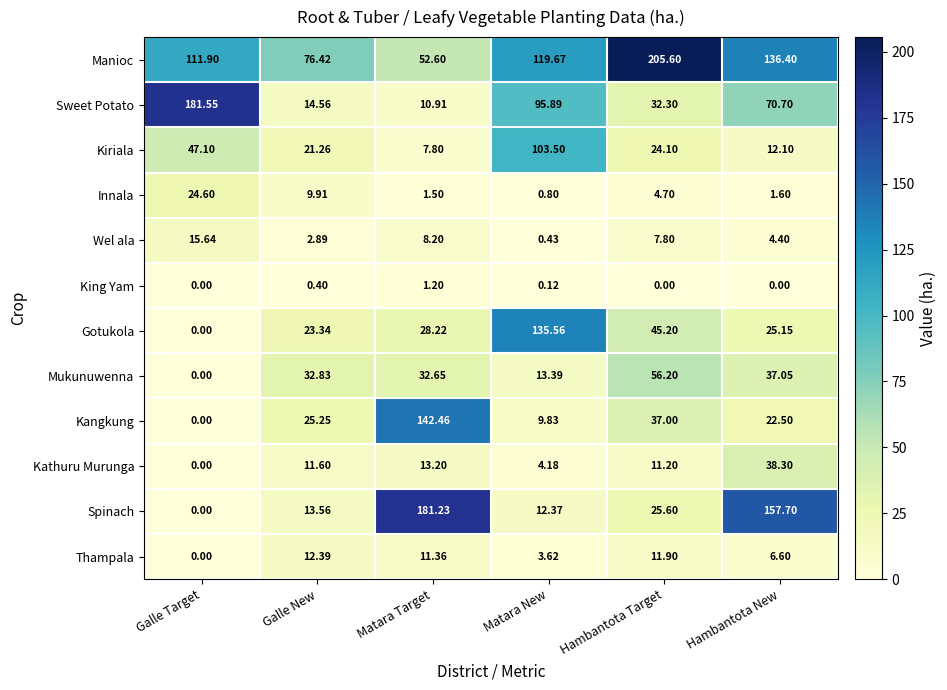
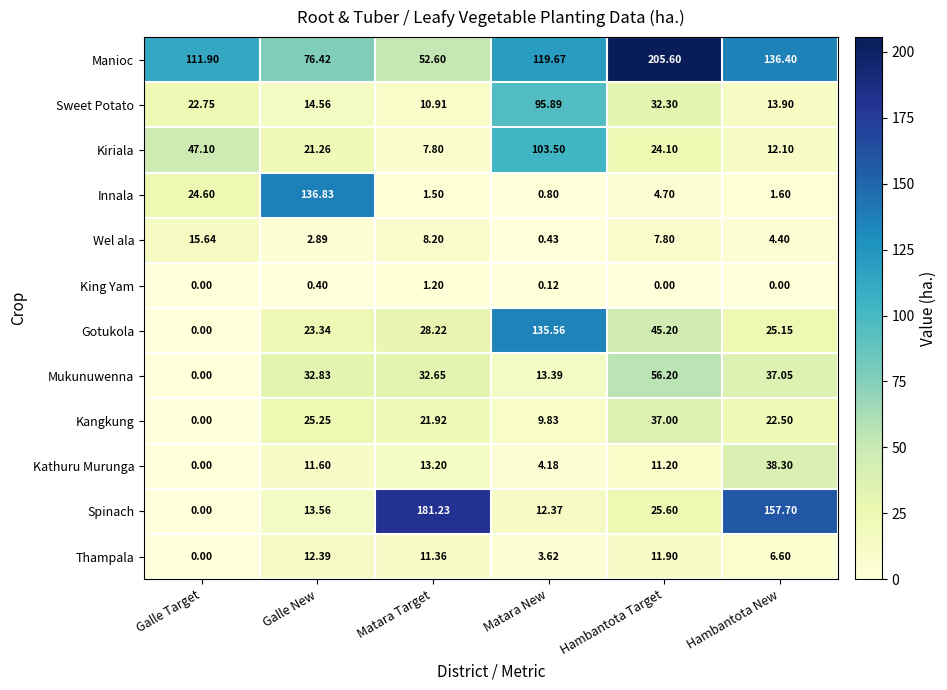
  {
    "Manioc": {
      "Galle Target": 111.90,
      "Galle New": 76.42,
      "Matara Target": 52.60,
      "Matara New": 119.67,
      "Hambantota Target": 205.60,
      "Hambantota New": 136.40
    },
    "Sweet Potato": {
-     "Galle Target": 181.55,
+     "Galle Target": 22.75,
      "Galle New": 14.56,
      "Matara Target": 10.91,
      "Matara New": 95.89,
      "Hambantota Target": 32.30,
-     "Hambantota New": 70.70
+     "Hambantota New": 13.90
    },
    "Kiriala": {
      "Galle Target": 47.10,
      "Galle New": 21.26,
      "Matara Target": 7.80,
      "Matara New": 103.50,
      "Hambantota Target": 24.10,
      "Hambantota New": 12.10
    },
    "Innala": {
      "Galle Target": 24.60,
-     "Galle New": 9.91,
+     "Galle New": 136.83,
      "Matara Target": 1.50,
      "Matara New": 0.80,
      "Hambantota Target": 4.70,
      "Hambantota New": 1.60
    },
    "Wel ala": {
      "Galle Target": 15.64,
      "Galle New": 2.89,
      "Matara Target": 8.20,
      "Matara New": 0.43,
      "Hambantota Target": 7.80,
      "Hambantota New": 4.40
    },
    "King Yam": {
      "Galle Target": 0.00,
      "Galle New": 0.40,
      "Matara Target": 1.20,
      "Matara New": 0.12,
      "Hambantota Target": 0.00,
      "Hambantota New": 0.00
    },
    "Gotukola": {
      "Galle Target": 0.00,
      "Galle New": 23.34,
      "Matara Target": 28.22,
      "Matara New": 135.56,
      "Hambantota Target": 45.20,
      "Hambantota New": 25.15
    },
    "Mukunuwenna": {
      "Galle Target": 0.00,
      "Galle New": 32.83,
      "Matara Target": 32.65,
      "Matara New": 13.39,
      "Hambantota Target": 56.20,
      "Hambantota New": 37.05
    },
    "Kangkung": {
      "Galle Target": 0.00,
      "Galle New": 25.25,
-     "Matara Target": 142.46,
+     "Matara Target": 21.92,
      "Matara New": 9.83,
      "Hambantota Target": 37.00,
      "Hambantota New": 22.50
    },
    "Kathuru Murunga": {
      "Galle Target": 0.00,
      "Galle New": 11.60,
      "Matara Target": 13.20,
      "Matara New": 4.18,
      "Hambantota Target": 11.20,
      "Hambantota New": 38.30
    },
    "Spinach": {
      "Galle Target": 0.00,
      "Galle New": 13.56,
      "Matara Target": 181.23,
      "Matara New": 12.37,
      "Hambantota Target": 25.60,
      "Hambantota New": 157.70
    },
    "Thampala": {
      "Galle Target": 0.00,
      "Galle New": 12.39,
      "Matara Target": 11.36,
      "Matara New": 3.62,
      "Hambantota Target": 11.90,
      "Hambantota New": 6.60
    }
  }
